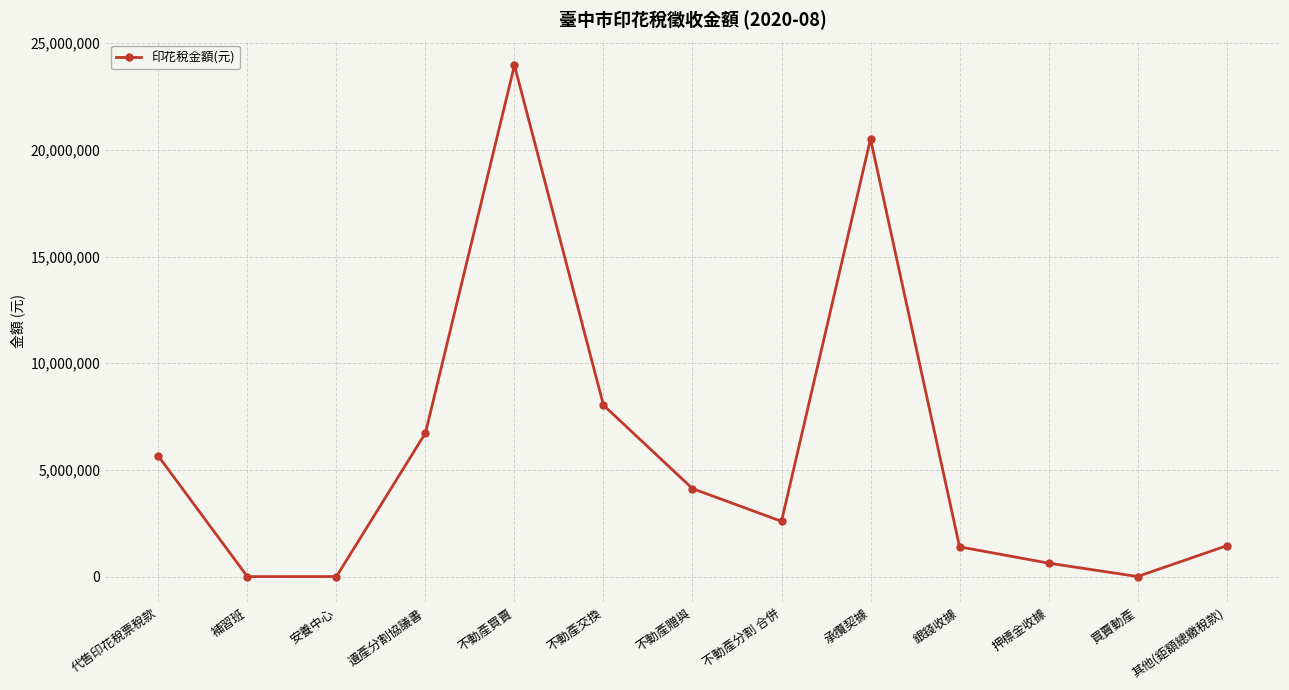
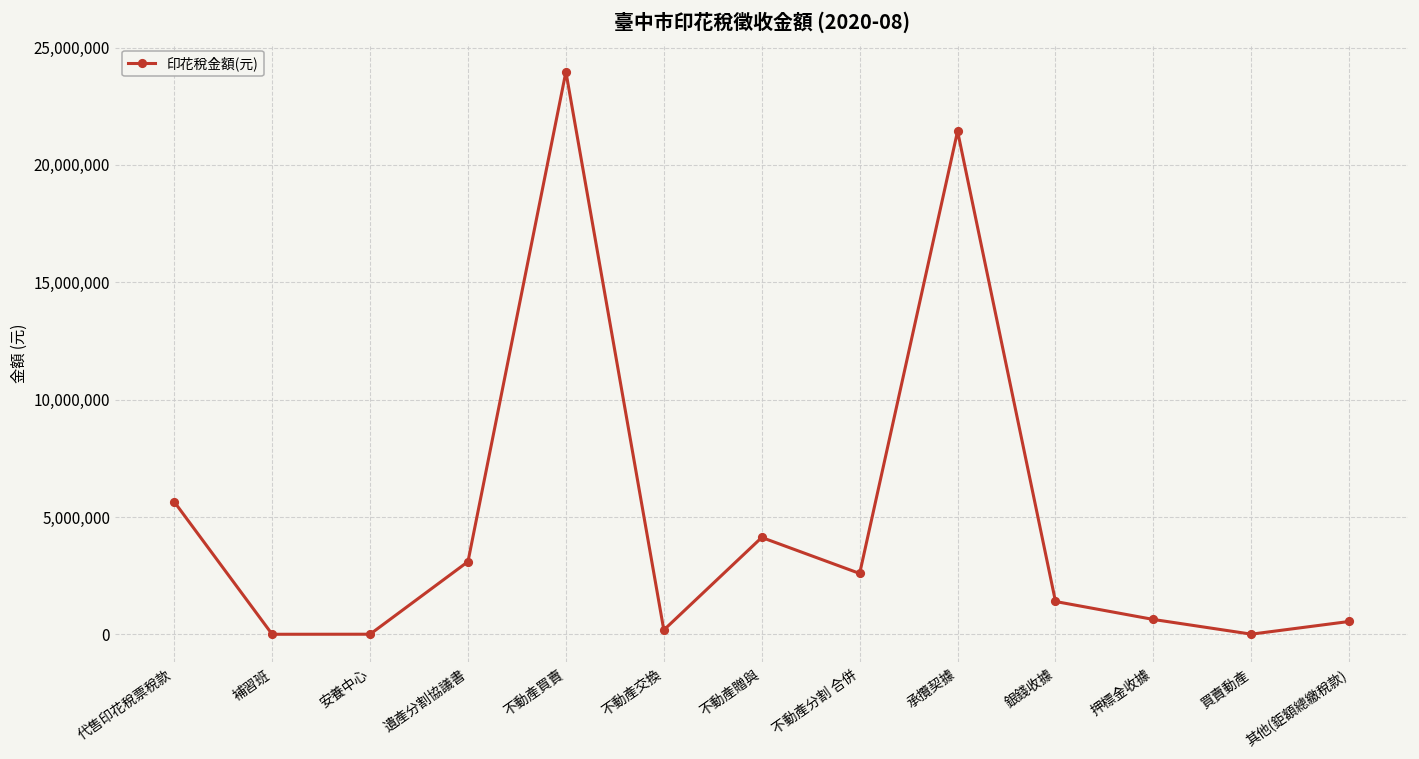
  {
    "代售印花稅票稅款": "5,600,000",
    "補習班": "0",
    "安養中心": "0",
-   "遺產分割協議書": "6,700,000",
+   "遺產分割協議書": "3,100,000",
    "不動產買賣": "24,000,000",
-   "不動產交換": "8,000,000",
+   "不動產交換": "200,000",
    "不動產贈與": "4,100,000",
    "不動產分割 合併": "2,600,000",
-   "承攬契據": "20,500,000",
+   "承攬契據": "21,400,000",
    "銀錢收據": "1,400,000",
    "押標金收據": "600,000",
    "買賣動產": "0",
-   "其他(鉅額總繳稅款)": "1,400,000"
+   "其他(鉅額總繳稅款)": "500,000"
  }
